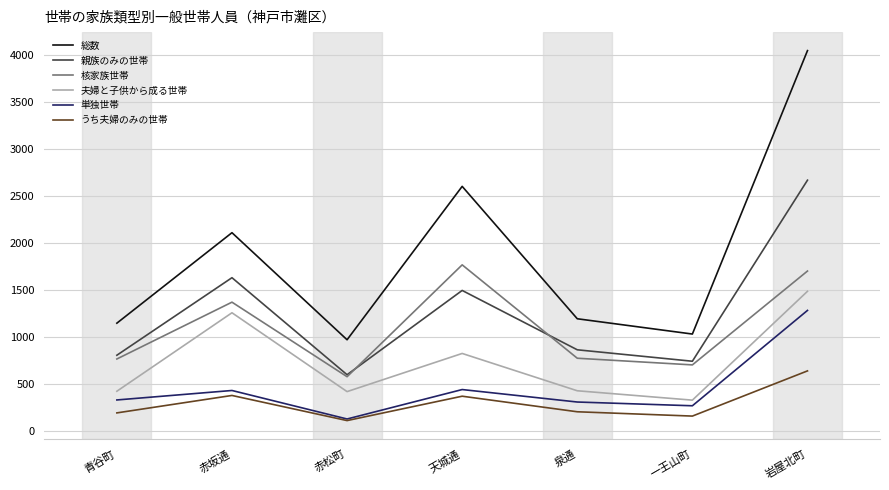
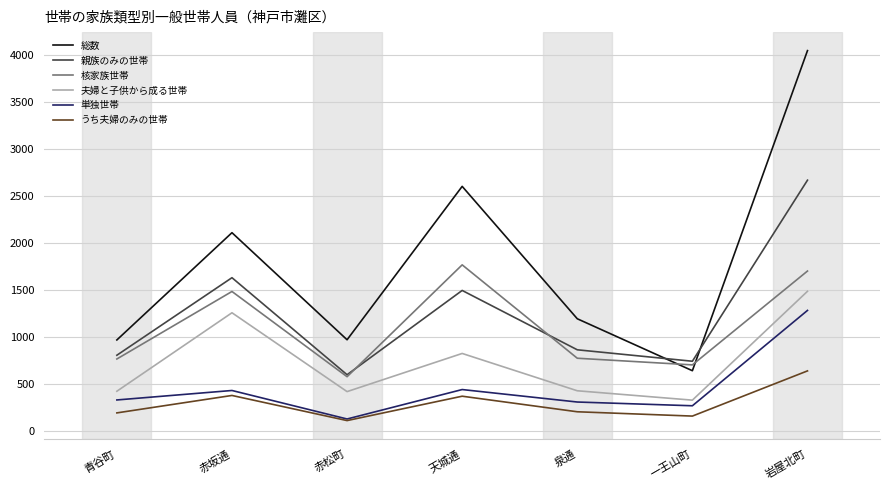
  {
    "総数": {
-     "青谷町": 1100,
+     "青谷町": 1000,
      "赤坂通": 2100,
      "赤松町": 1000,
      "天城通": 2600,
      "泉通": 1200,
-     "一王山町": 1000,
+     "一王山町": 600,
      "岩屋北町": 4100
    },
    "核家族世帯": {
      "青谷町": 800,
-     "赤坂通": 1400,
+     "赤坂通": 1500,
      "天城通": 1800,
      "泉通": 800,
      "一王山町": 700,
      "岩屋北町": 1700
    },
    "夫婦と子供から成る世帯": {
      "青谷町": 400,
      "赤坂通": 1300,
      "赤松町": 400,
      "天城通": 800,
      "泉通": 400,
      "一王山町": 300,
      "岩屋北町": 1500
    }
  }
